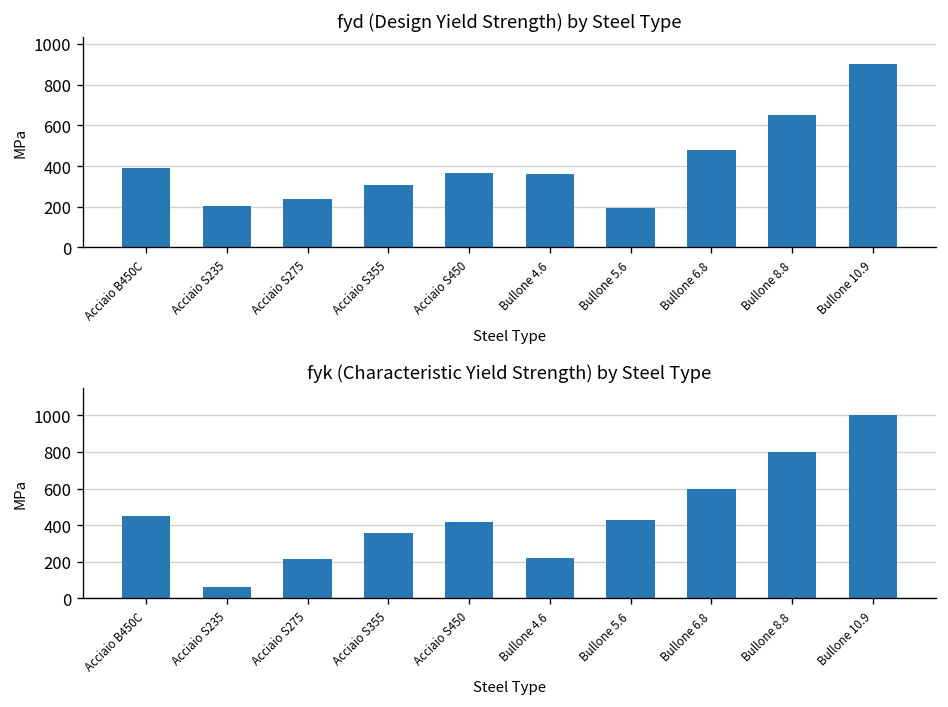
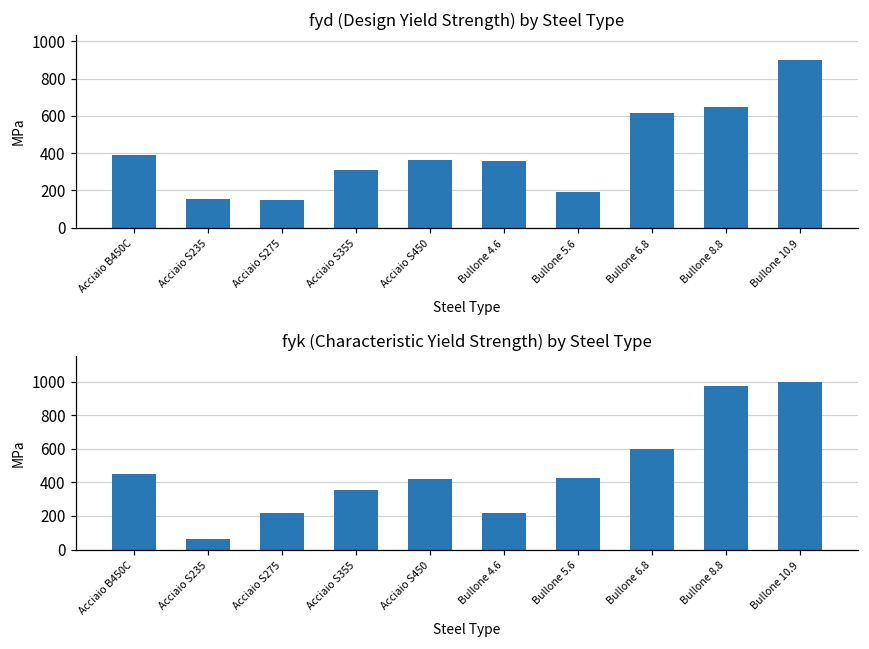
  {
    "fyd (Design Yield Strength) by Steel Type": {
      "Acciaio B450C": 390,
-     "Acciaio S235": 200,
-     "Acciaio S275": 240,
+     "Acciaio S235": 160,
+     "Acciaio S275": 150,
      "Acciaio S355": 310,
      "Acciaio S450": 370,
      "Bullone 4.6": 360,
      "Bullone 5.6": 190,
-     "Bullone 6.8": 480,
+     "Bullone 6.8": 610,
      "Bullone 8.8": 650,
      "Bullone 10.9": 900
    },
    "fyk (Characteristic Yield Strength) by Steel Type": {
      "Acciaio B450C": 450,
      "Acciaio S235": 60,
      "Acciaio S275": 220,
      "Acciaio S355": 360,
      "Acciaio S450": 420,
      "Bullone 4.6": 220,
      "Bullone 5.6": 430,
      "Bullone 6.8": 600,
-     "Bullone 8.8": 800,
+     "Bullone 8.8": 970,
      "Bullone 10.9": 1000
    }
  }
